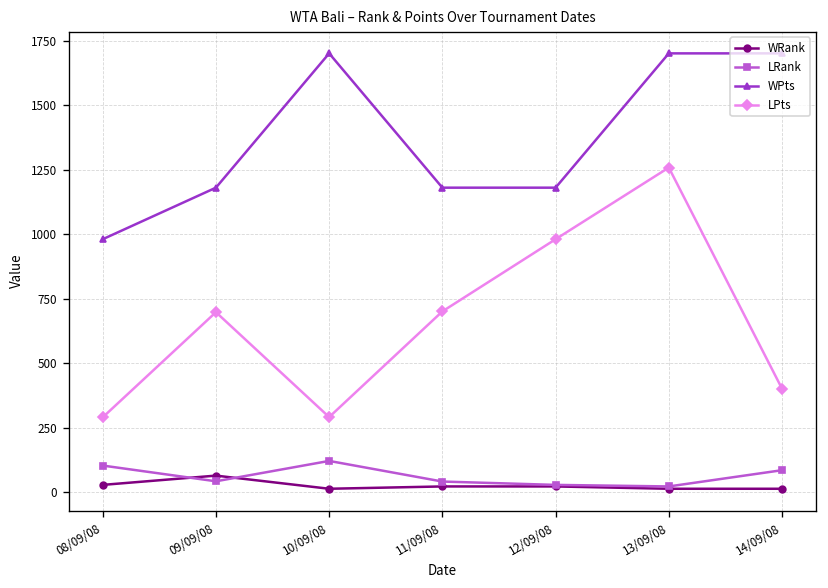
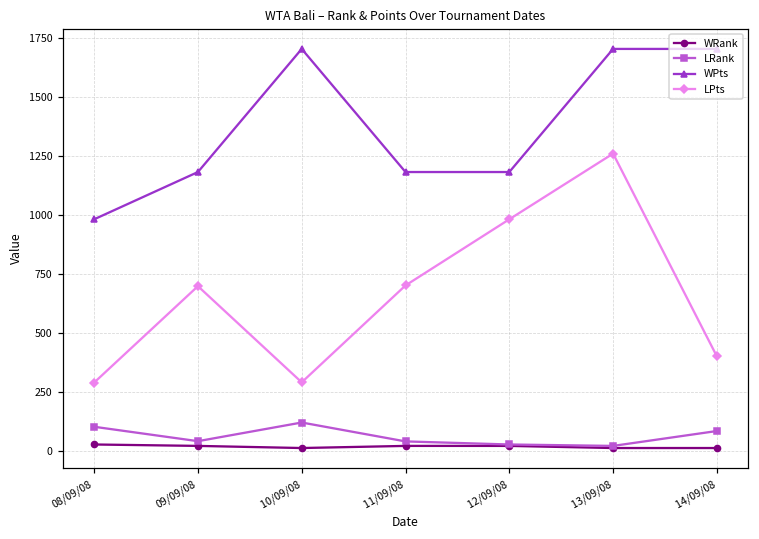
  {
    "WRank": {
      "08/09/08": 30,
-     "09/09/08": 60,
+     "09/09/08": 20,
      "10/09/08": 10,
      "11/09/08": 20,
      "14/09/08": 10
    },
    "LPts": {
      "08/09/08": 290,
      "09/09/08": 700,
      "10/09/08": 290,
      "11/09/08": 700,
      "12/09/08": 980,
      "13/09/08": 1260,
      "14/09/08": 400
    }
  }
